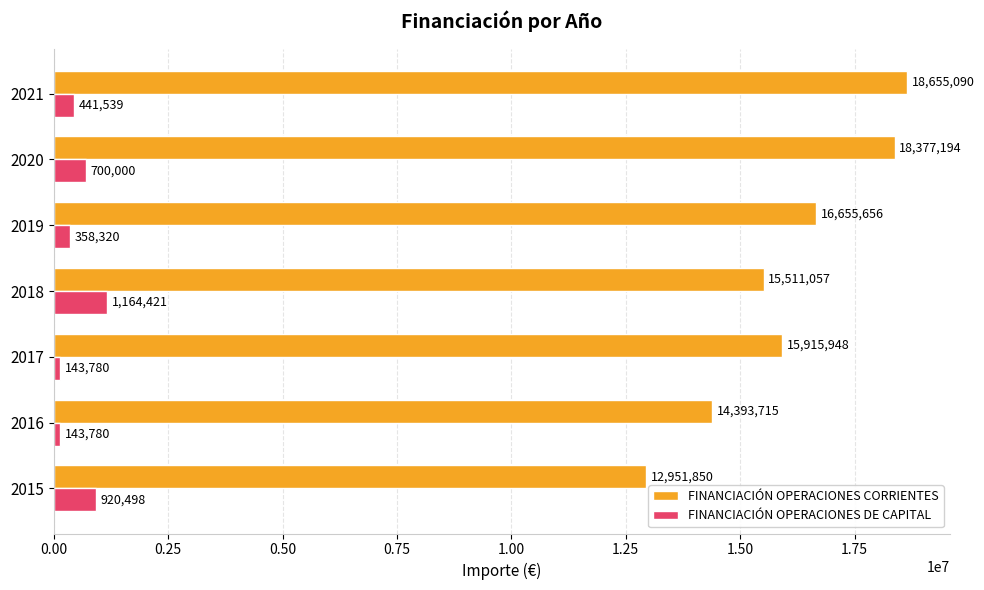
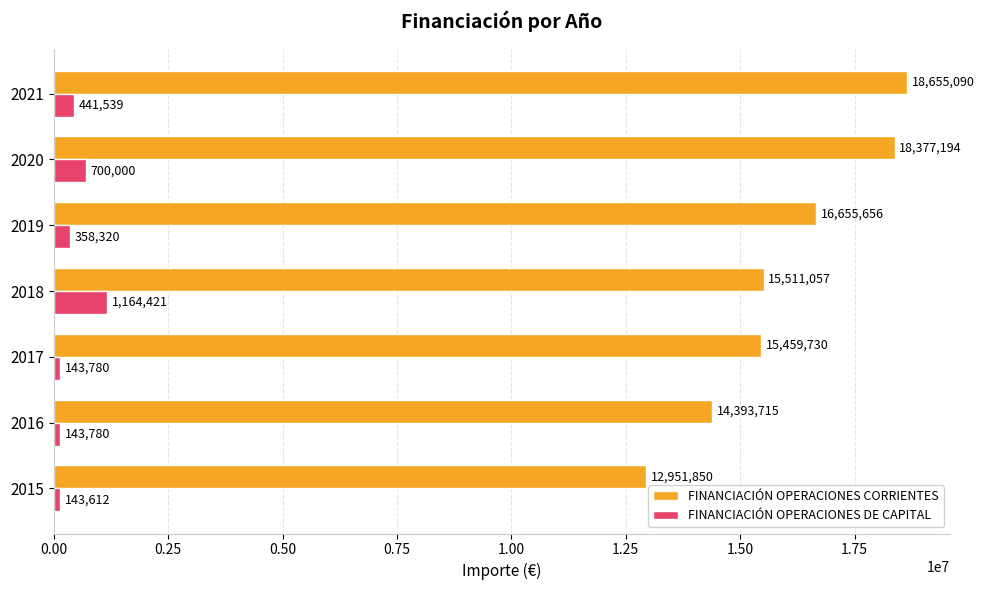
  {
    "FINANCIACIÓN OPERACIONES CORRIENTES": {
      "2021": "18,655,090",
      "2020": "18,377,194",
      "2019": "16,655,656",
      "2018": "15,511,057",
-     "2017": "15,915,948",
+     "2017": "15,459,730",
      "2016": "14,393,715",
      "2015": "12,951,850"
    },
    "FINANCIACIÓN OPERACIONES DE CAPITAL": {
      "2021": "441,539",
      "2020": "700,000",
      "2019": "358,320",
      "2018": "1,164,421",
      "2017": "143,780",
      "2016": "143,780",
-     "2015": "920,498"
+     "2015": "143,612"
    }
  }
